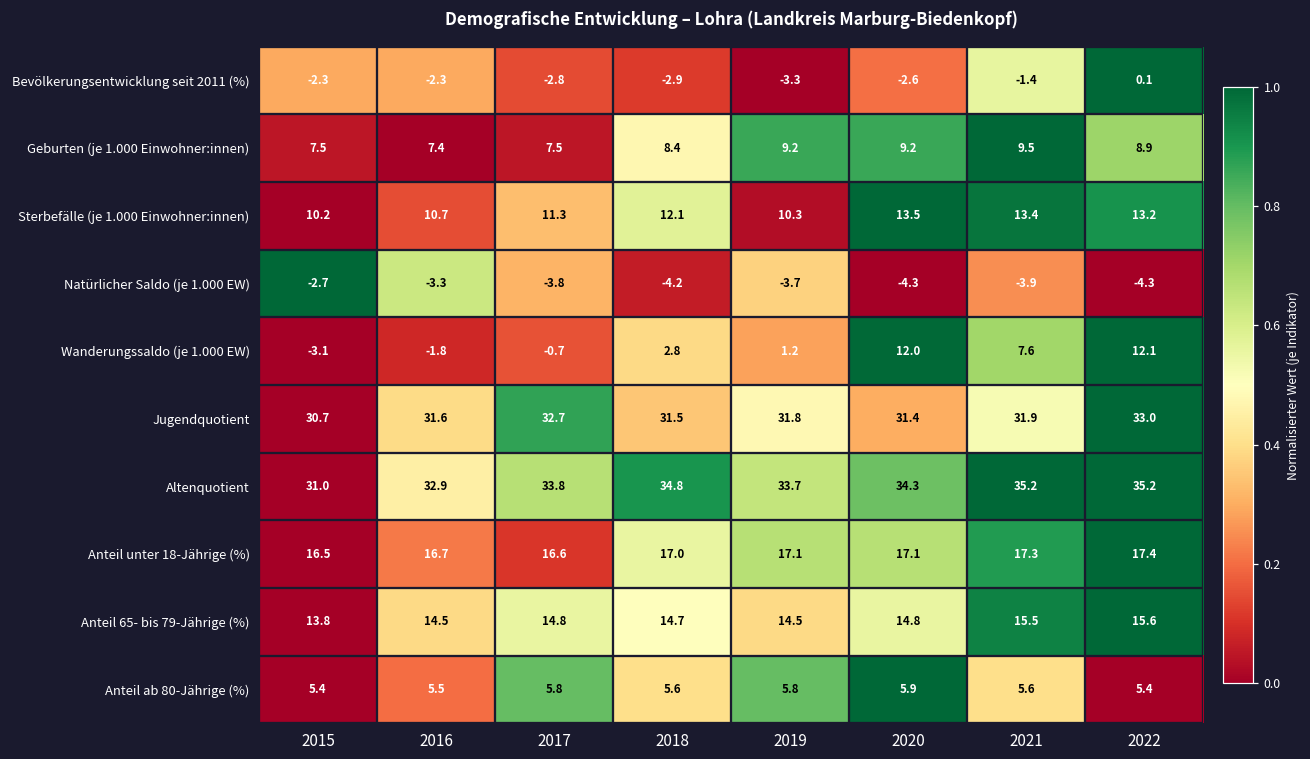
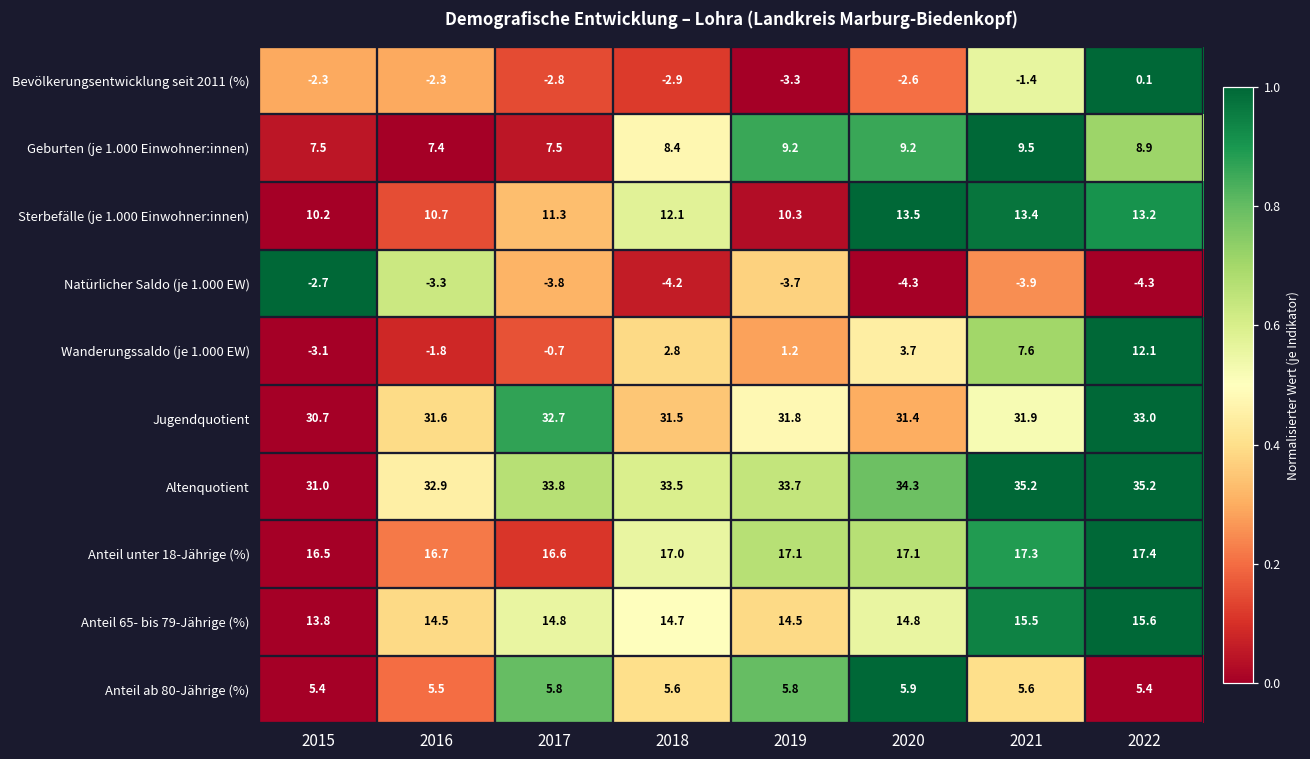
  {
    "Bevölkerungsentwicklung seit 2011 (%)": {
      "2015": -2.3,
      "2016": -2.3,
      "2017": -2.8,
      "2018": -2.9,
      "2019": -3.3,
      "2020": -2.6,
      "2021": -1.4,
      "2022": 0.1
    },
    "Geburten (je 1.000 Einwohner:innen)": {
      "2015": 7.5,
      "2016": 7.4,
      "2017": 7.5,
      "2018": 8.4,
      "2019": 9.2,
      "2020": 9.2,
      "2021": 9.5,
      "2022": 8.9
    },
    "Sterbefälle (je 1.000 Einwohner:innen)": {
      "2015": 10.2,
      "2016": 10.7,
      "2017": 11.3,
      "2018": 12.1,
      "2019": 10.3,
      "2020": 13.5,
      "2021": 13.4,
      "2022": 13.2
    },
    "Natürlicher Saldo (je 1.000 EW)": {
      "2015": -2.7,
      "2016": -3.3,
      "2017": -3.8,
      "2018": -4.2,
      "2019": -3.7,
      "2020": -4.3,
      "2021": -3.9,
      "2022": -4.3
    },
    "Wanderungssaldo (je 1.000 EW)": {
      "2015": -3.1,
      "2016": -1.8,
      "2017": -0.7,
      "2018": 2.8,
      "2019": 1.2,
-     "2020": 12.0,
+     "2020": 3.7,
      "2021": 7.6,
      "2022": 12.1
    },
    "Jugendquotient": {
      "2015": 30.7,
      "2016": 31.6,
      "2017": 32.7,
      "2018": 31.5,
      "2019": 31.8,
      "2020": 31.4,
      "2021": 31.9,
      "2022": 33.0
    },
    "Altenquotient": {
      "2015": 31.0,
      "2016": 32.9,
      "2017": 33.8,
-     "2018": 34.8,
+     "2018": 33.5,
      "2019": 33.7,
      "2020": 34.3,
      "2021": 35.2,
      "2022": 35.2
    },
    "Anteil unter 18-Jährige (%)": {
      "2015": 16.5,
      "2016": 16.7,
      "2017": 16.6,
      "2018": 17.0,
      "2019": 17.1,
      "2020": 17.1,
      "2021": 17.3,
      "2022": 17.4
    },
    "Anteil 65- bis 79-Jährige (%)": {
      "2015": 13.8,
      "2016": 14.5,
      "2017": 14.8,
      "2018": 14.7,
      "2019": 14.5,
      "2020": 14.8,
      "2021": 15.5,
      "2022": 15.6
    },
    "Anteil ab 80-Jährige (%)": {
      "2015": 5.4,
      "2016": 5.5,
      "2017": 5.8,
      "2018": 5.6,
      "2019": 5.8,
      "2020": 5.9,
      "2021": 5.6,
      "2022": 5.4
    }
  }
